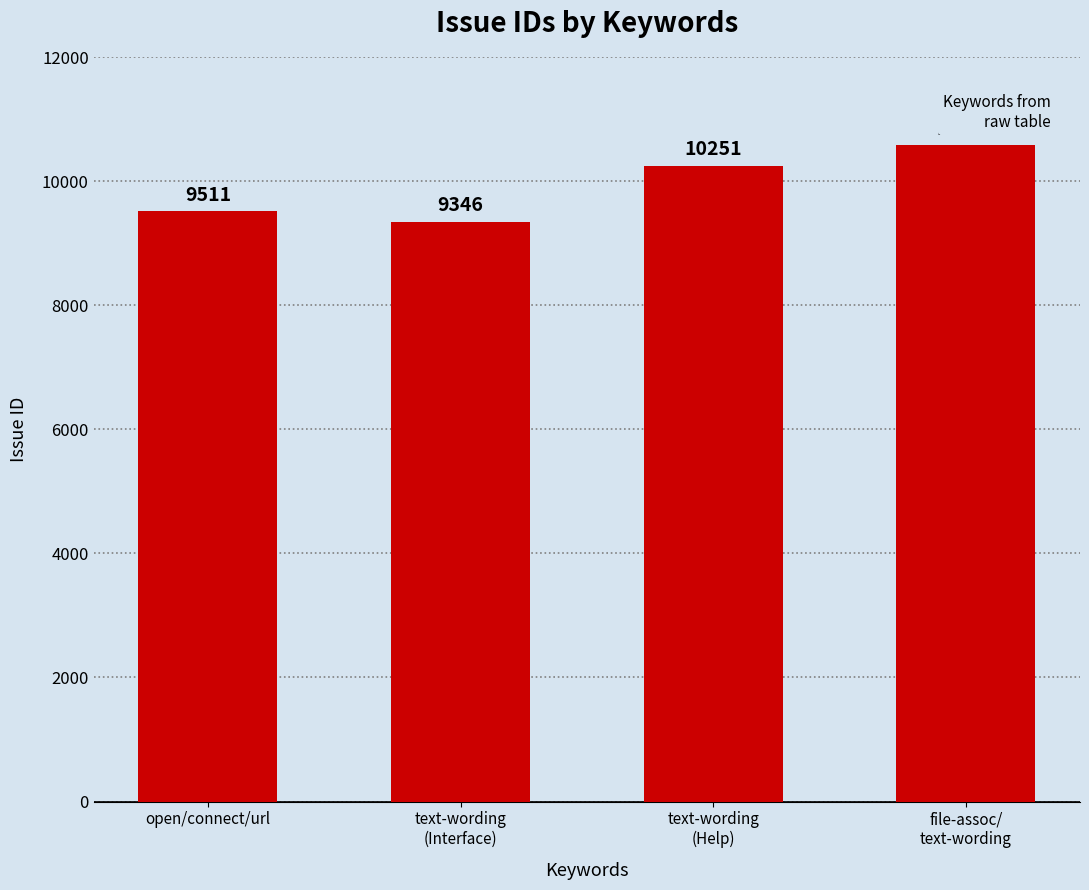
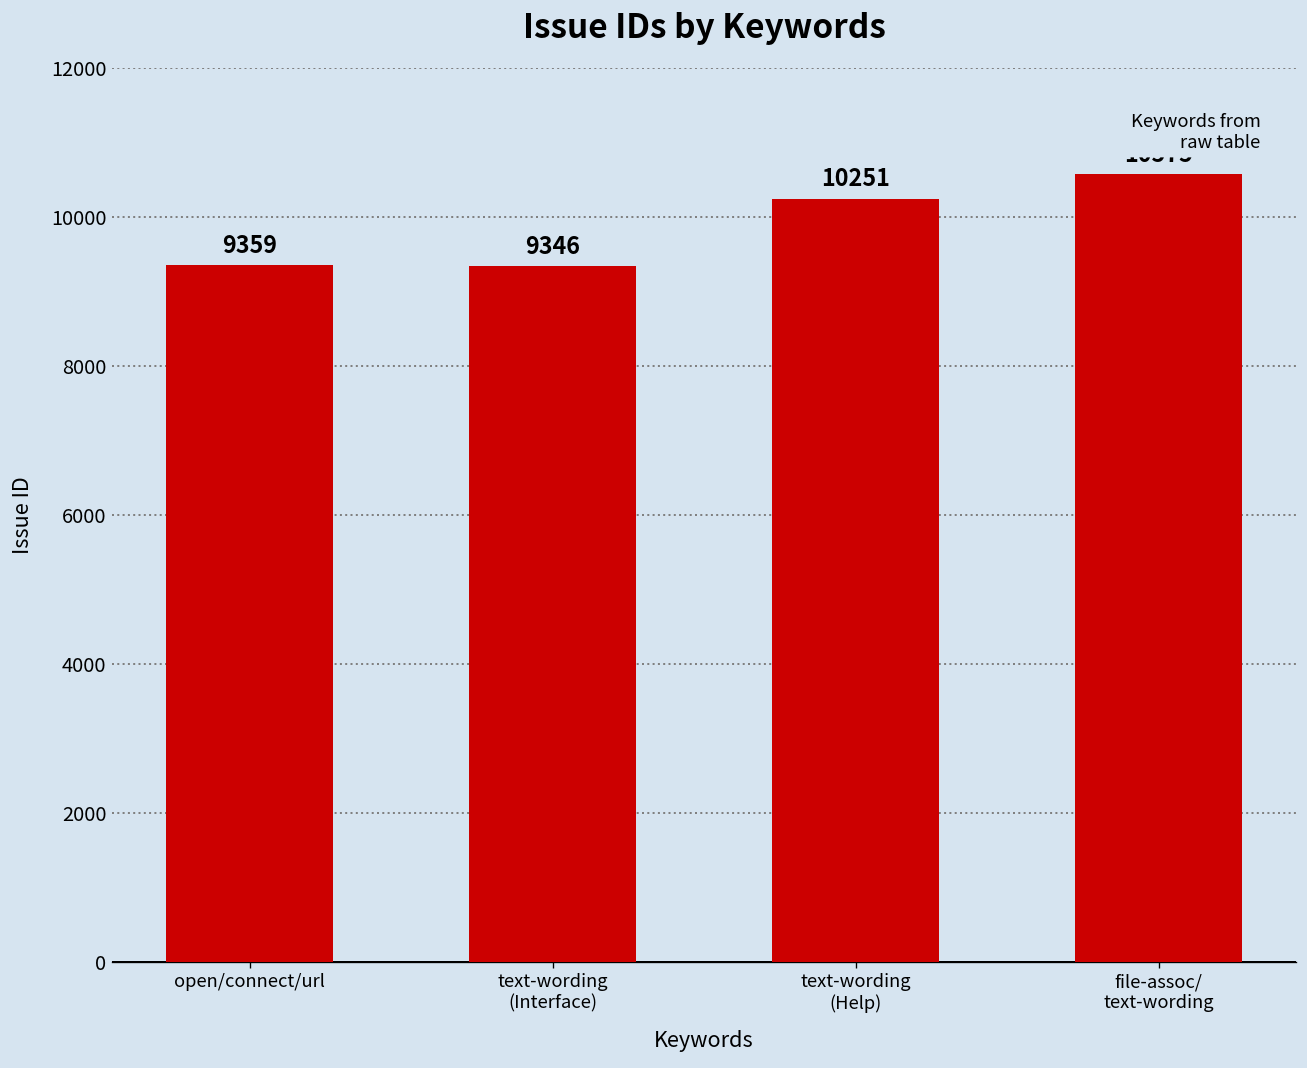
  {
-   "open/connect/url": 9511,
+   "open/connect/url": 9359,
    "text-wording (Interface)": 9346,
    "text-wording (Help)": 10251
  }
